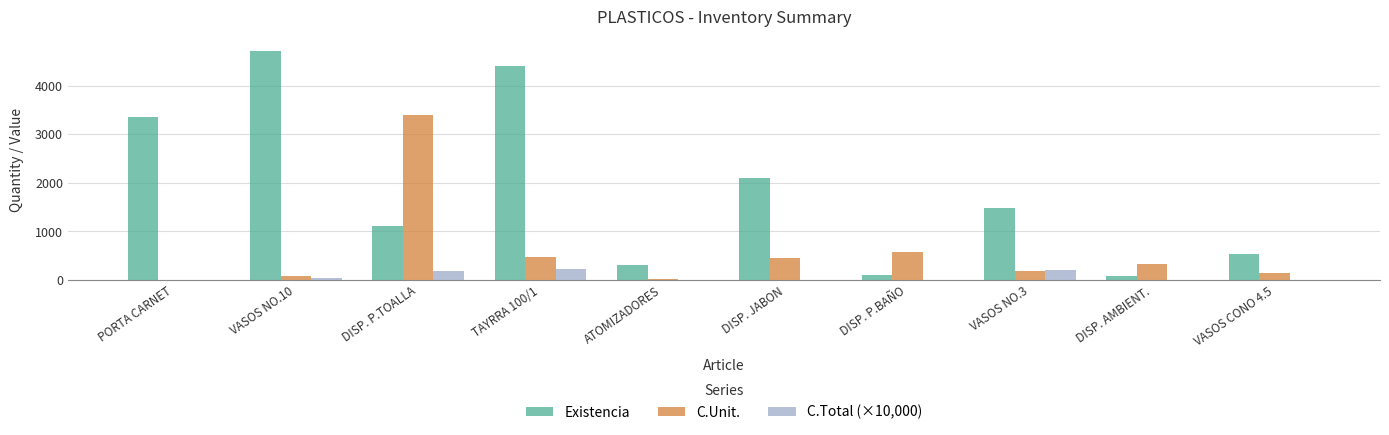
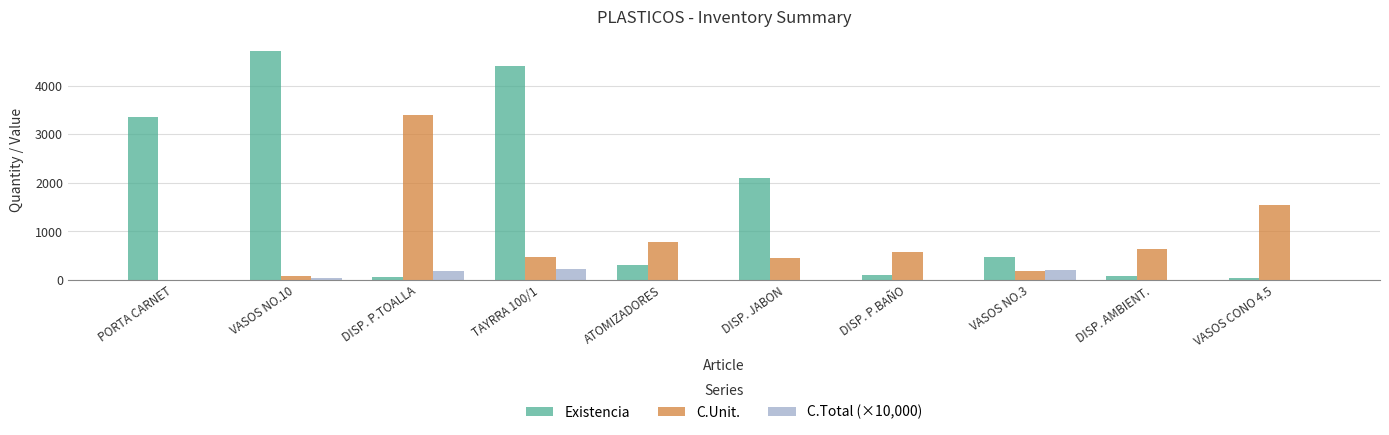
  {
    "Existencia": {
      "PORTA CARNET": 3400,
      "VASOS NO.10": 4700,
-     "DISP. P.TOALLA": 1100,
+     "DISP. P.TOALLA": 100,
      "TAYRRA 100/1": 4400,
      "ATOMIZADORES": 300,
      "DISP. JABON": 2100,
      "DISP. P.BAÑO": 100,
-     "VASOS NO.3": 1500,
+     "VASOS NO.3": 500,
      "DISP. AMBIENT.": 100,
-     "VASOS CONO 4.5": 500
+     "VASOS CONO 4.5": 100
    },
    "C.Unit.": {
      "VASOS NO.10": 100,
      "DISP. P.TOALLA": 3400,
      "TAYRRA 100/1": 500,
-     "ATOMIZADORES": 0,
+     "ATOMIZADORES": 800,
      "DISP. JABON": 500,
      "DISP. P.BAÑO": 600,
      "VASOS NO.3": 200,
-     "DISP. AMBIENT.": 300,
-     "VASOS CONO 4.5": 100
+     "DISP. AMBIENT.": 600,
+     "VASOS CONO 4.5": 1500
    },
    "C.Total (×10,000)": {
      "DISP. P.TOALLA": 200,
      "TAYRRA 100/1": 200,
      "VASOS NO.3": 200
    }
  }
